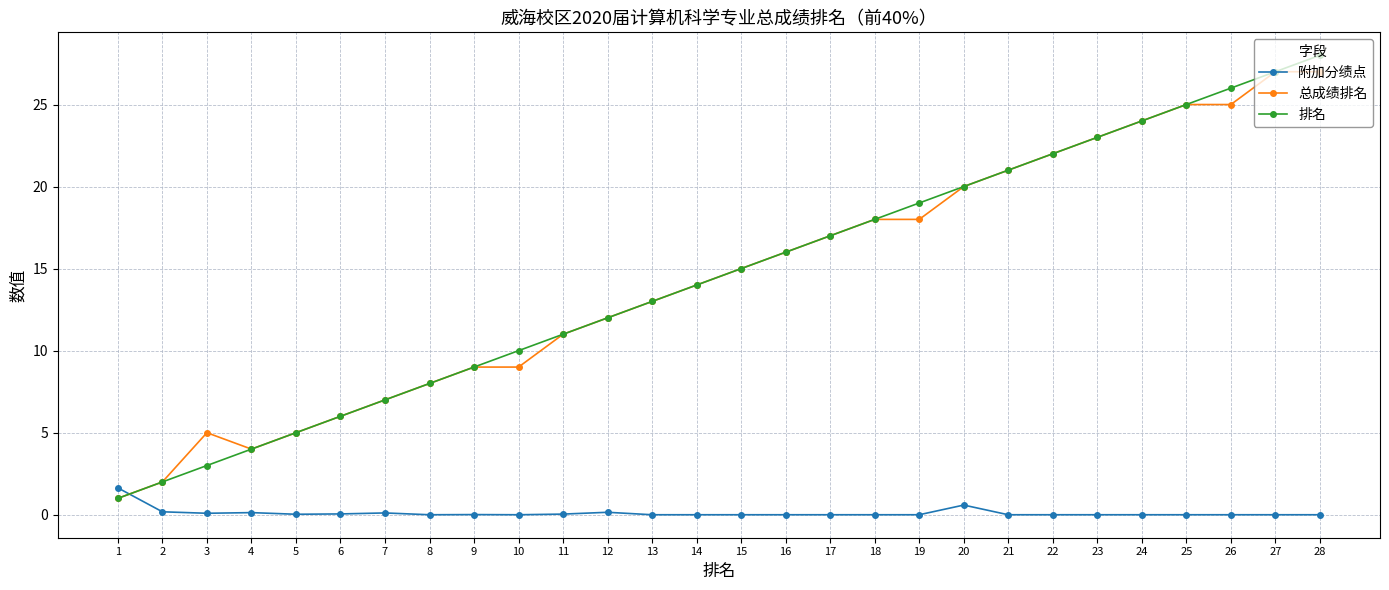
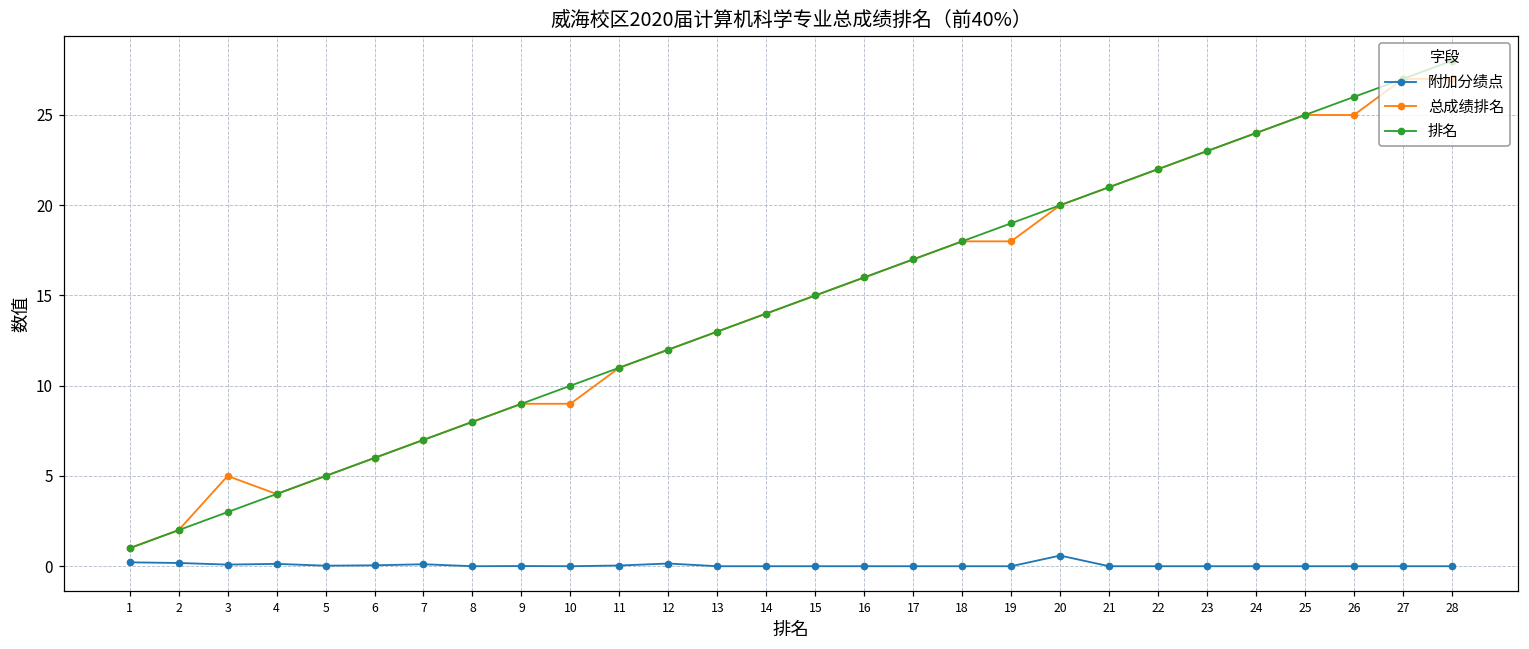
  {
    "附加分绩点": {
-     "1": 1.6,
+     "1": 0.2,
      "2": 0.2,
      "3": 0.1,
      "4": 0.1,
      "5": 0.0,
      "6": 0.1,
      "7": 0.1,
      "8": 0.0,
      "9": 0.0,
      "10": 0.0,
      "11": 0.0,
      "12": 0.2,
      "13": 0.0,
      "14": 0.0,
      "15": 0.0,
      "16": 0.0,
      "17": 0.0,
      "18": 0.0,
      "19": 0.0,
      "20": 0.6,
      "21": 0.0,
      "22": 0.0,
      "23": 0.0,
      "24": 0.0,
      "25": 0.0,
      "26": 0.0,
      "27": 0.0,
      "28": 0.0
    },
    "总成绩排名": {
      "3": 5.0,
      "10": 9.0,
      "19": 18.0,
      "26": 25.0
    },
    "排名": {
      "3": 3.0,
      "10": 10.0,
      "19": 19.0,
      "26": 26.0
    }
  }
